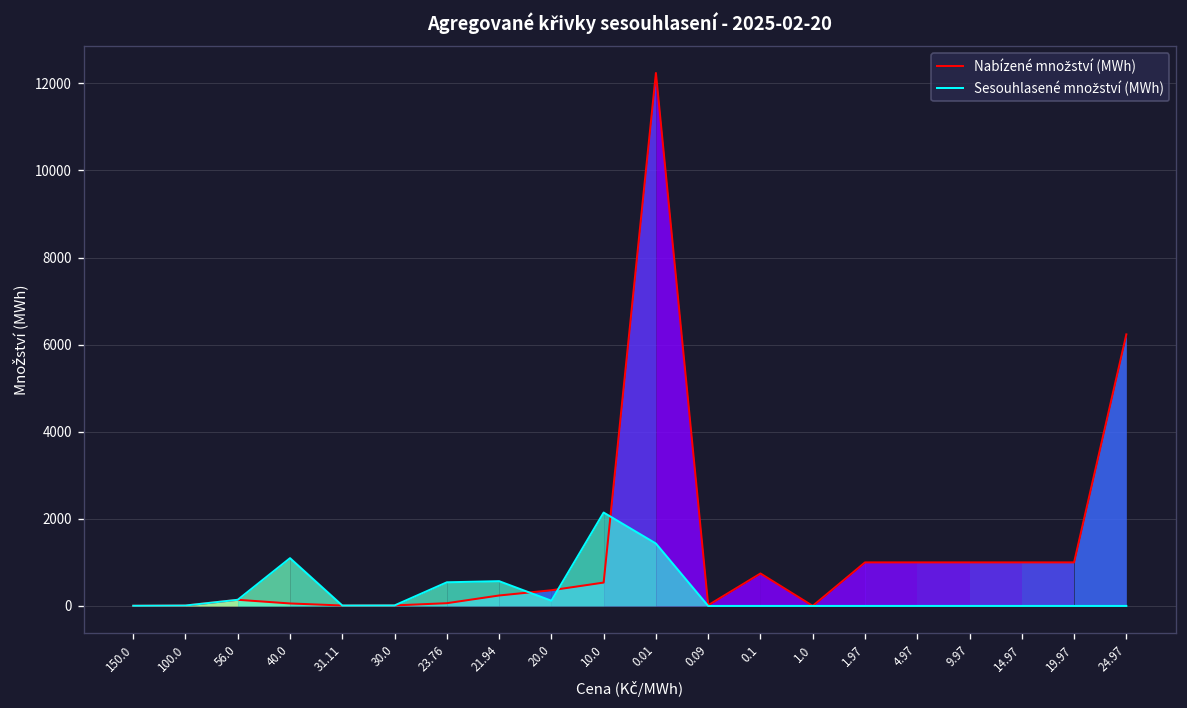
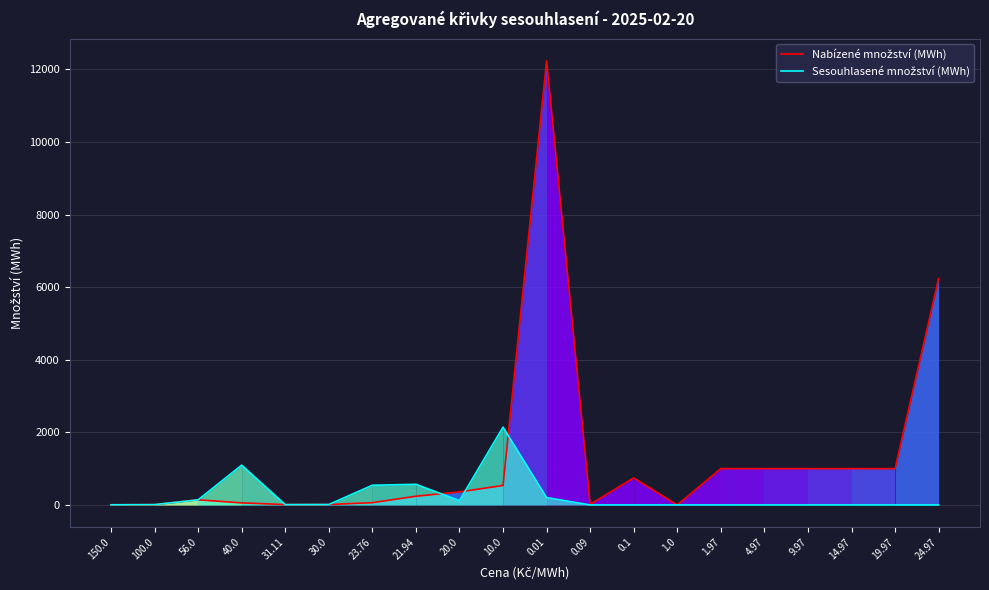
  {
    "Sesouhlasené množství (MWh)": {
-     "0.01": 1400
+     "0.01": 200
    }
  }
